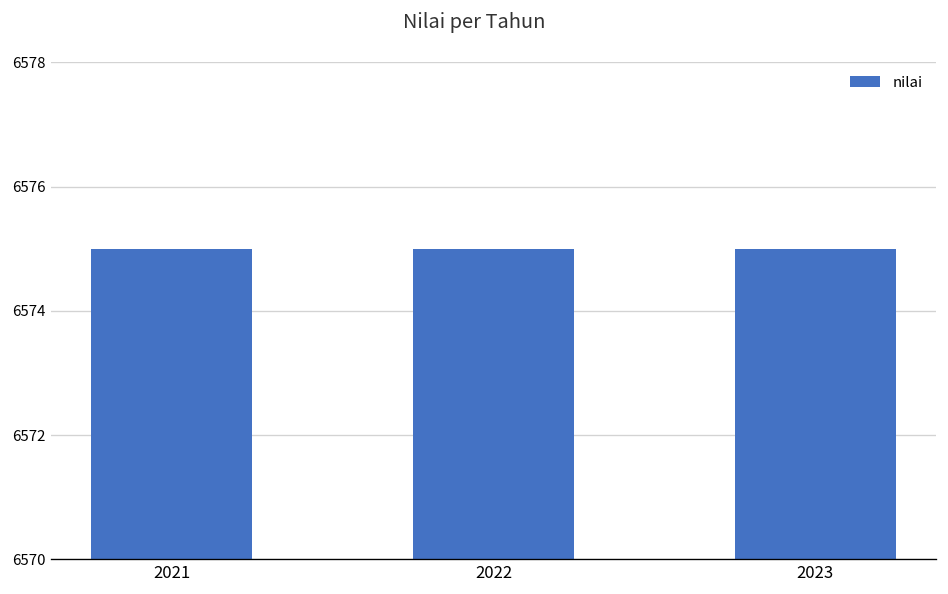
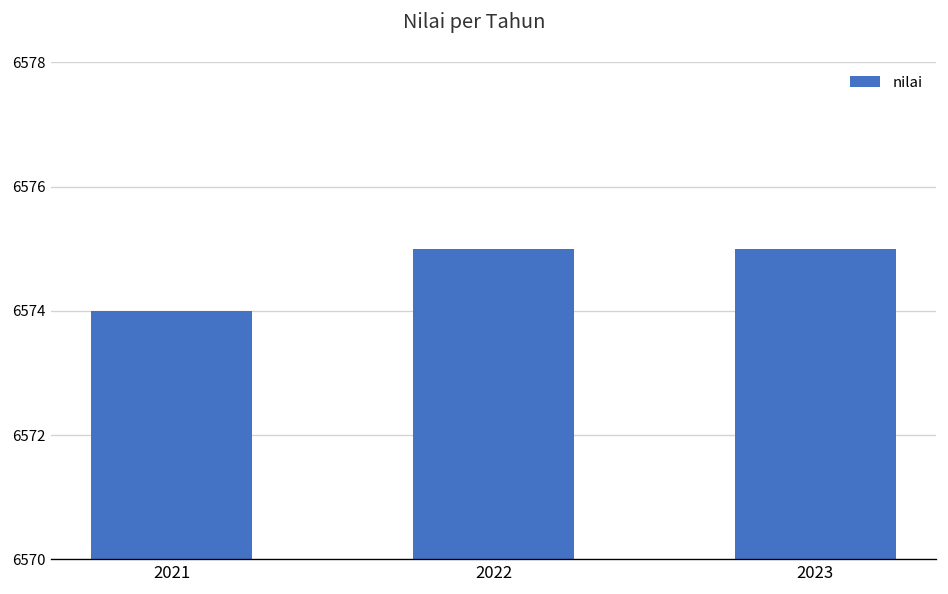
  {
-   "2021": 6575,
+   "2021": 6574,
    "2022": 6575,
    "2023": 6575
  }
